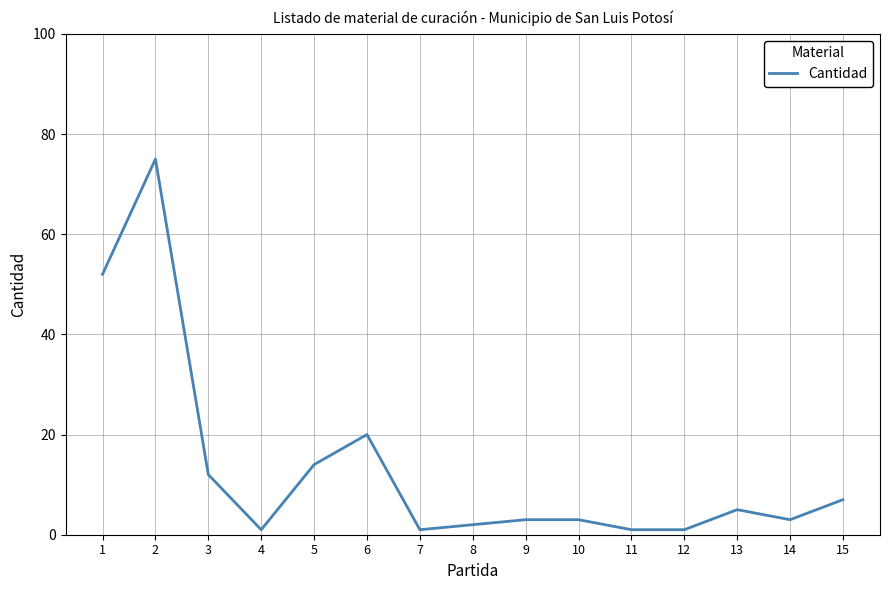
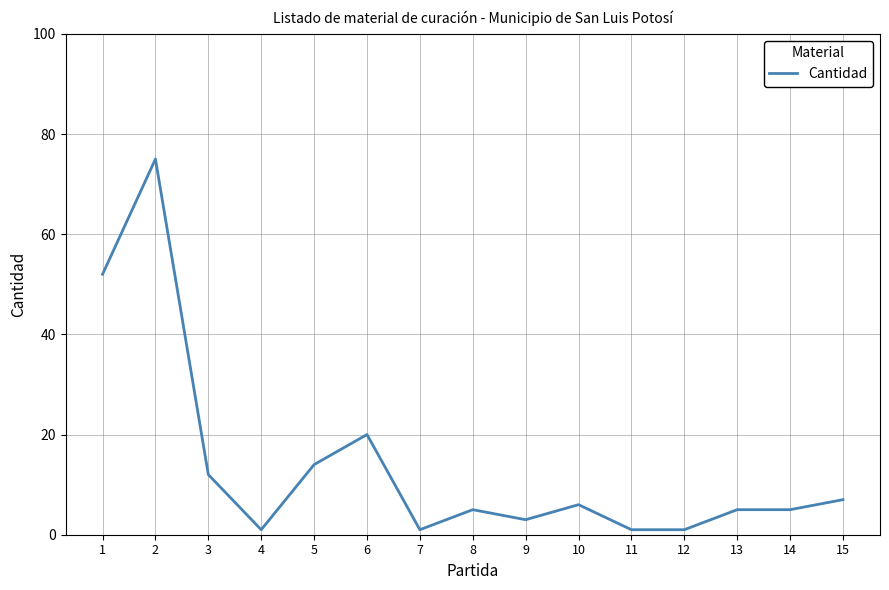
  {
    "1": 52,
    "2": 75,
    "3": 12,
    "4": 1,
    "5": 14,
    "6": 20,
    "7": 1,
-   "8": 2,
+   "8": 5,
    "9": 3,
-   "10": 3,
+   "10": 6,
    "11": 1,
    "12": 1,
    "13": 5,
-   "14": 3,
+   "14": 5,
    "15": 7
  }
